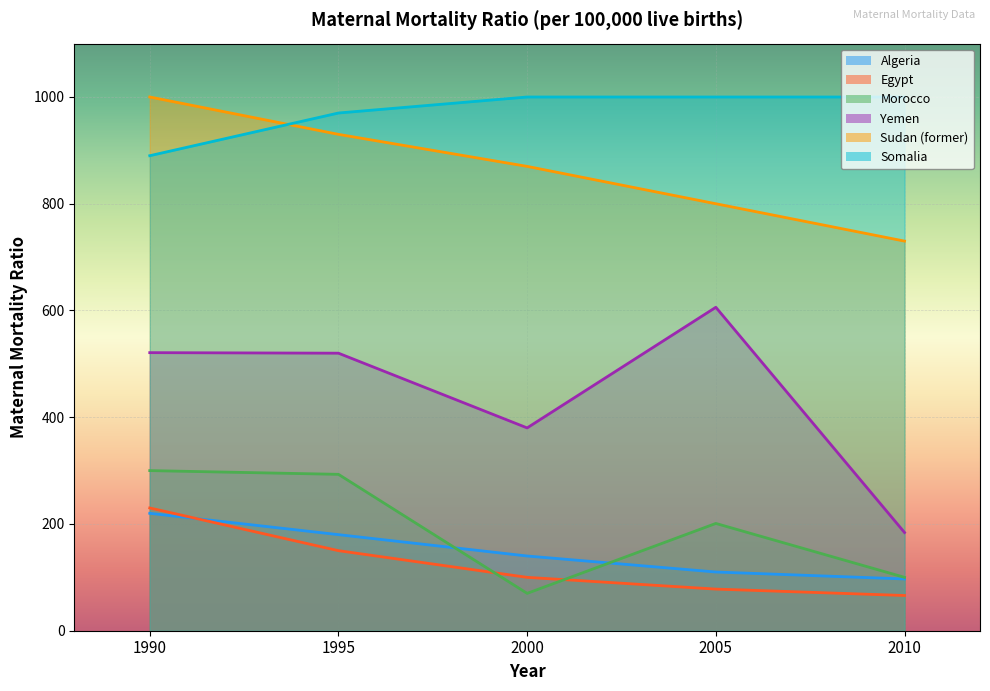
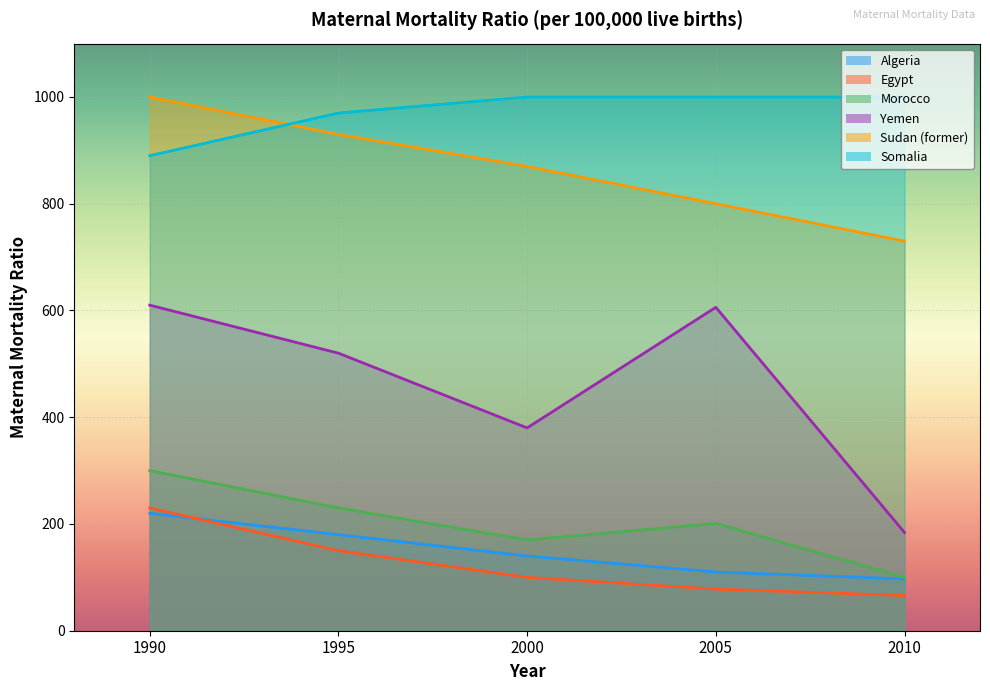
  {
    "Morocco": {
      "1990": 300,
-     "1995": 290,
-     "2000": 70,
+     "1995": 230,
+     "2000": 170,
      "2005": 200
    },
    "Yemen": {
-     "1990": 520,
+     "1990": 610,
      "1995": 520,
      "2000": 380,
      "2005": 610,
      "2010": 180
    }
  }
